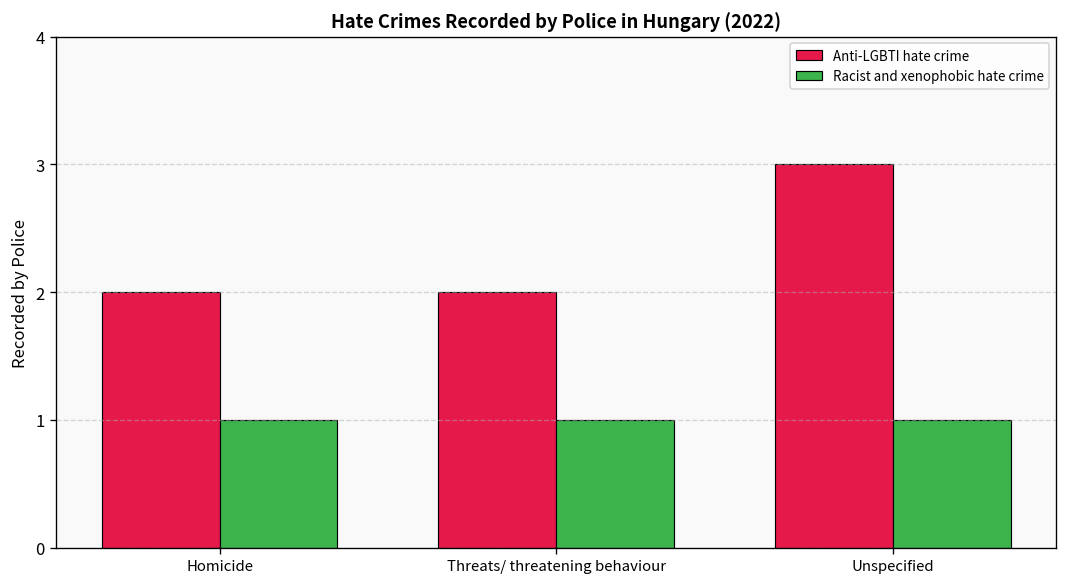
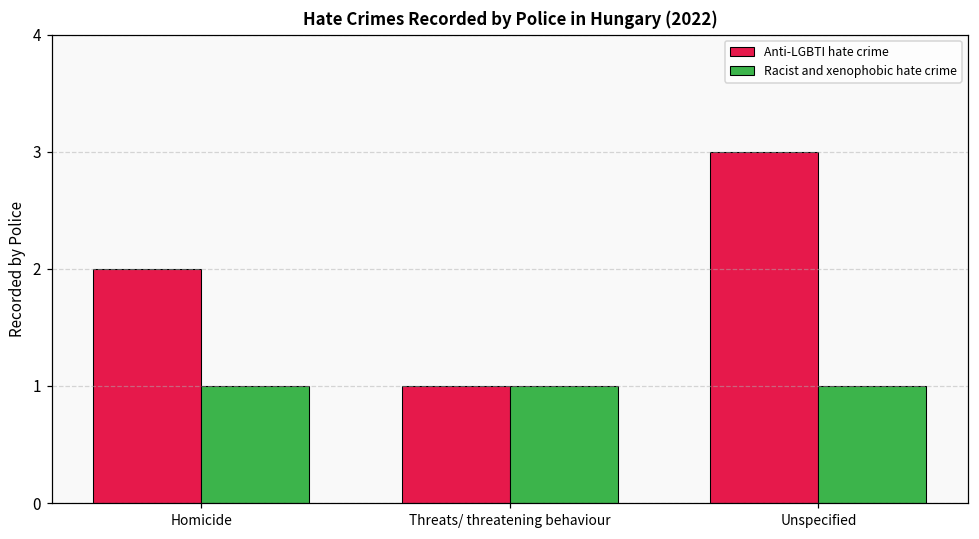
  {
    "Anti-LGBTI hate crime": {
      "Homicide": 2,
-     "Threats/ threatening behaviour": 2,
+     "Threats/ threatening behaviour": 1,
      "Unspecified": 3
    },
    "Racist and xenophobic hate crime": {
      "Homicide": 1,
      "Threats/ threatening behaviour": 1,
      "Unspecified": 1
    }
  }
